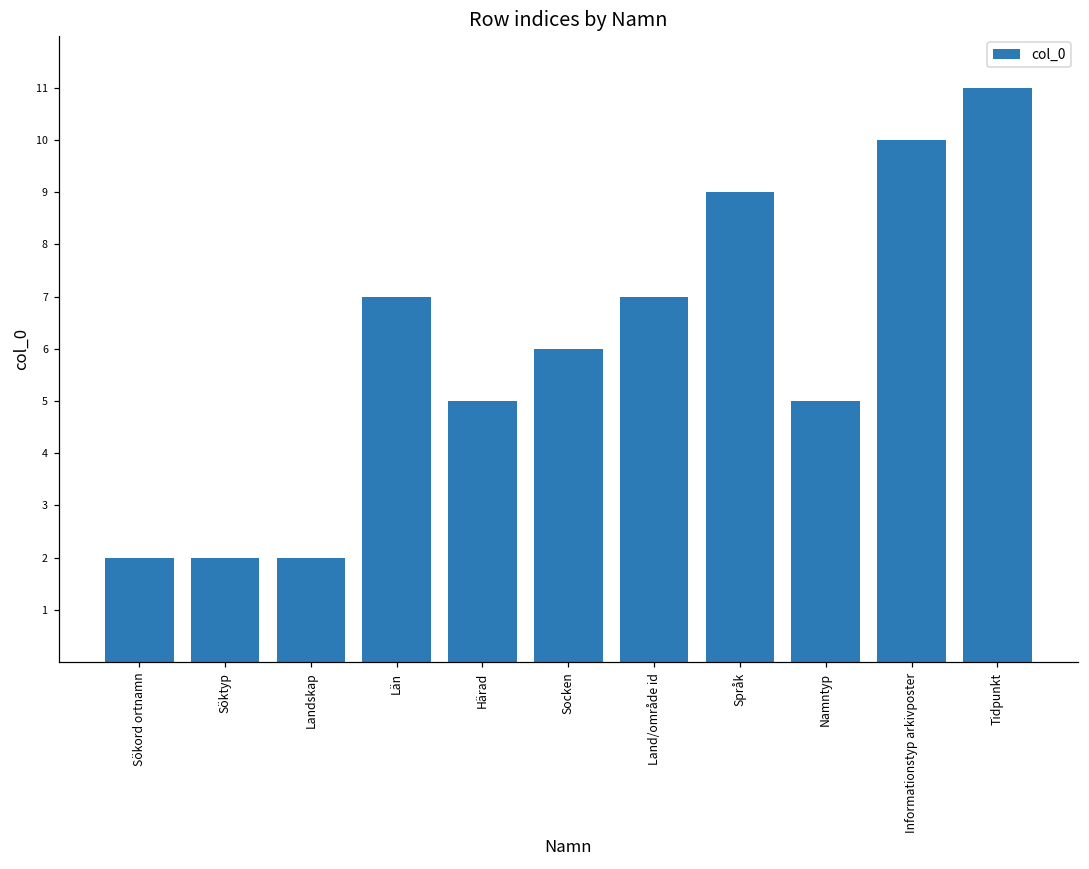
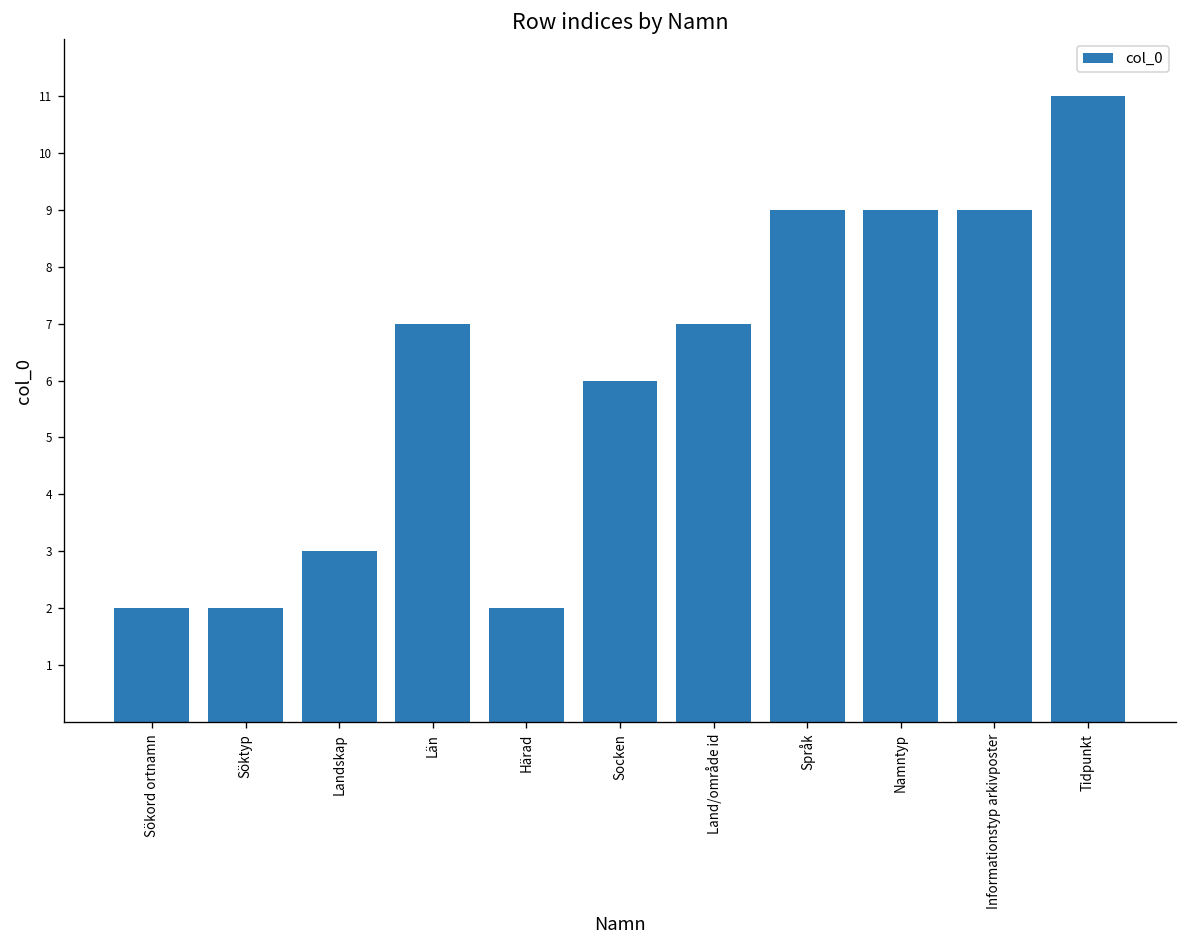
  {
    "Sökord ortnamn": 2,
    "Söktyp": 2,
-   "Landskap": 2,
+   "Landskap": 3,
    "Län": 7,
-   "Härad": 5,
+   "Härad": 2,
    "Socken": 6,
    "Land/område id": 7,
    "Språk": 9,
-   "Namntyp": 5,
-   "Informationstyp arkivposter": 10,
+   "Namntyp": 9,
+   "Informationstyp arkivposter": 9,
    "Tidpunkt": 11
  }
